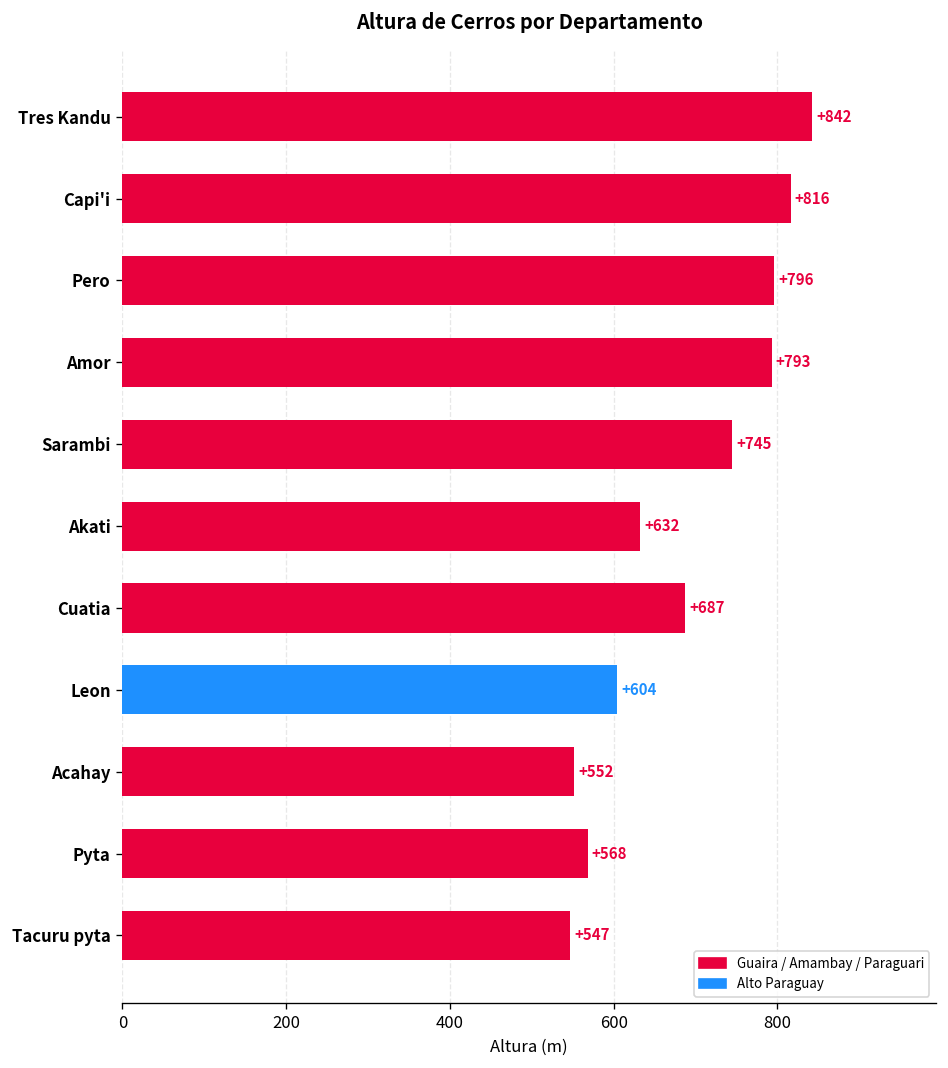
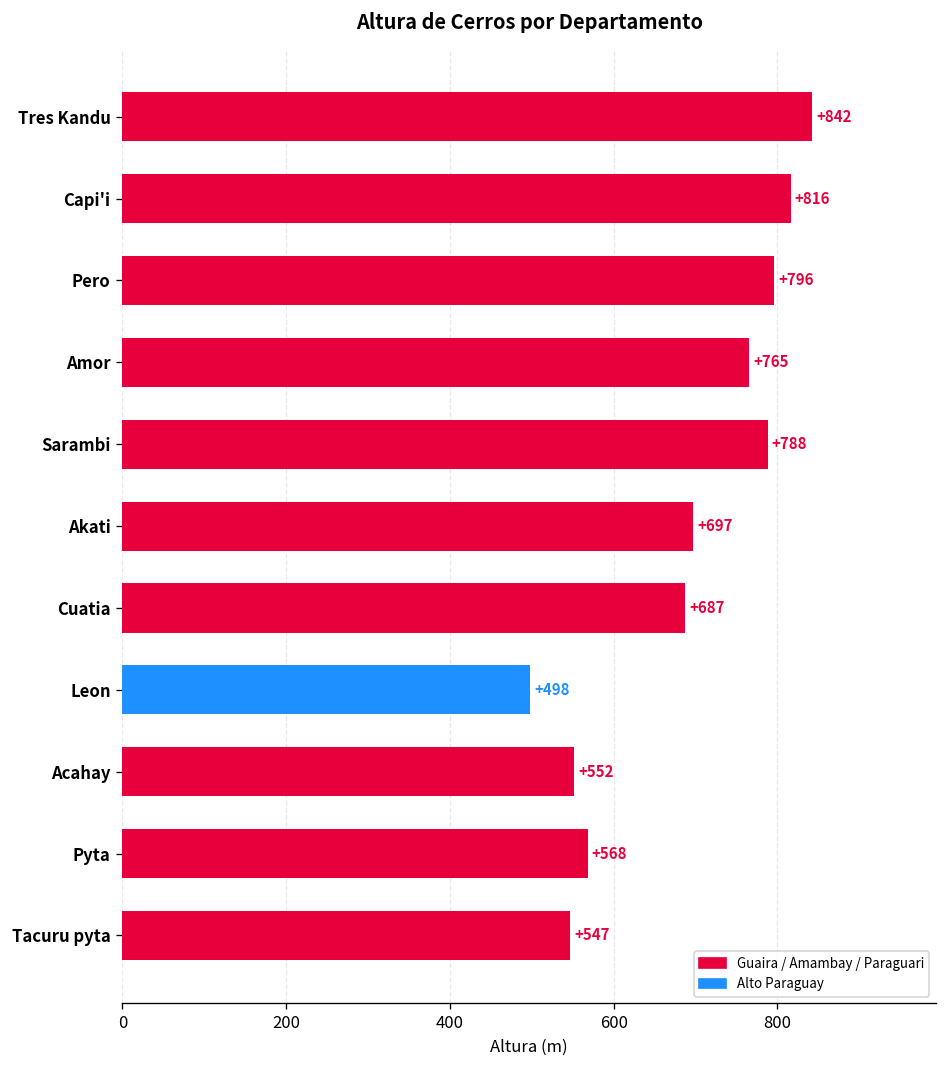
  {
    "Tres Kandu": "+842",
    "Capi'i": "+816",
    "Pero": "+796",
-   "Amor": "+793",
-   "Sarambi": "+745",
-   "Akati": "+632",
+   "Amor": "+765",
+   "Sarambi": "+788",
+   "Akati": "+697",
    "Cuatia": "+687",
-   "Leon": "+604",
+   "Leon": "+498",
    "Acahay": "+552",
    "Pyta": "+568",
    "Tacuru pyta": "+547"
  }
